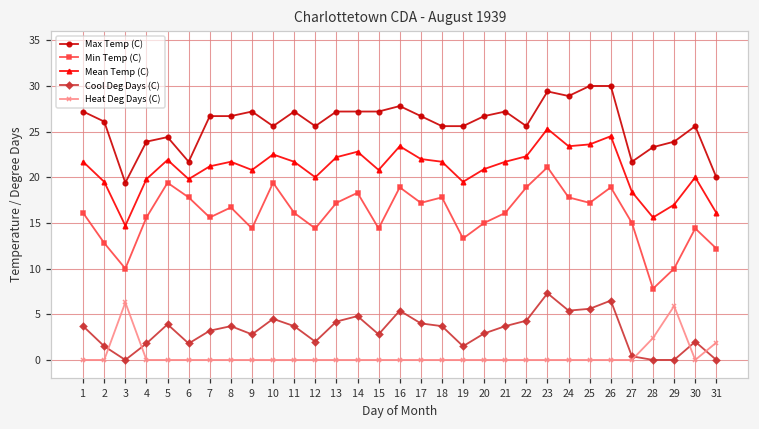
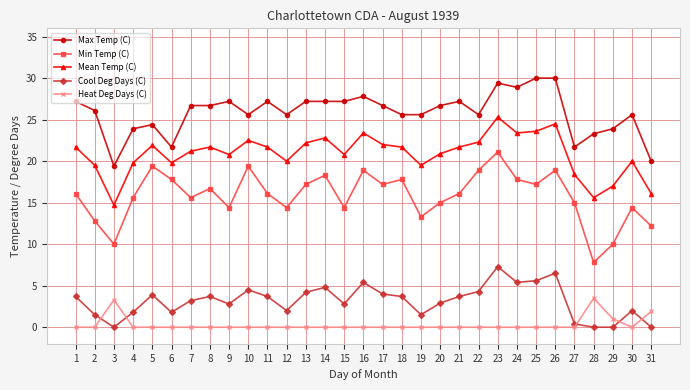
  {
    "Heat Deg Days (C)": {
      "1": 0,
      "2": 0,
-     "3": 6,
+     "3": 3,
      "4": 0,
      "5": 0,
      "6": 0,
      "7": 0,
      "8": 0,
      "9": 0,
      "10": 0,
      "11": 0,
      "12": 0,
      "13": 0,
      "14": 0,
      "15": 0,
      "16": 0,
      "17": 0,
      "18": 0,
      "19": 0,
      "20": 0,
      "21": 0,
      "22": 0,
      "23": 0,
      "24": 0,
      "25": 0,
      "26": 0,
      "27": 0,
-     "28": 2,
-     "29": 6,
+     "28": 4,
+     "29": 1,
      "30": 0,
      "31": 2
    }
  }
